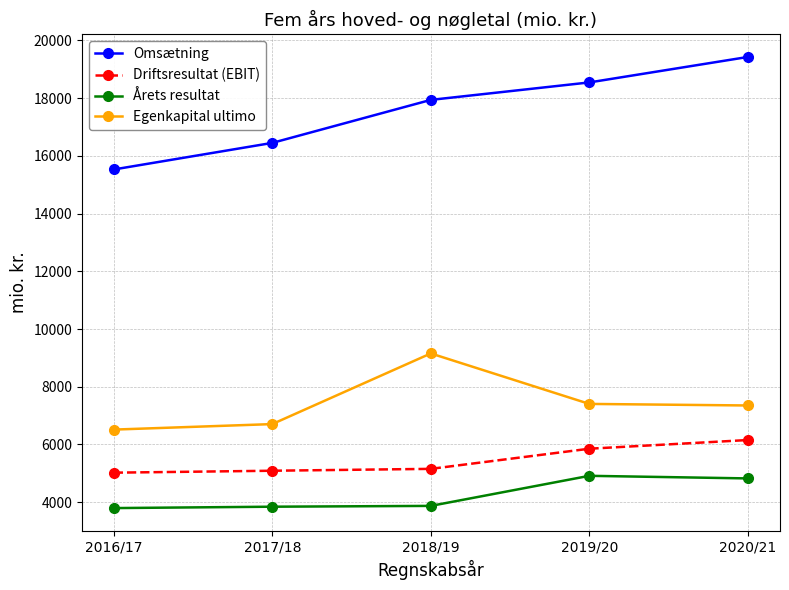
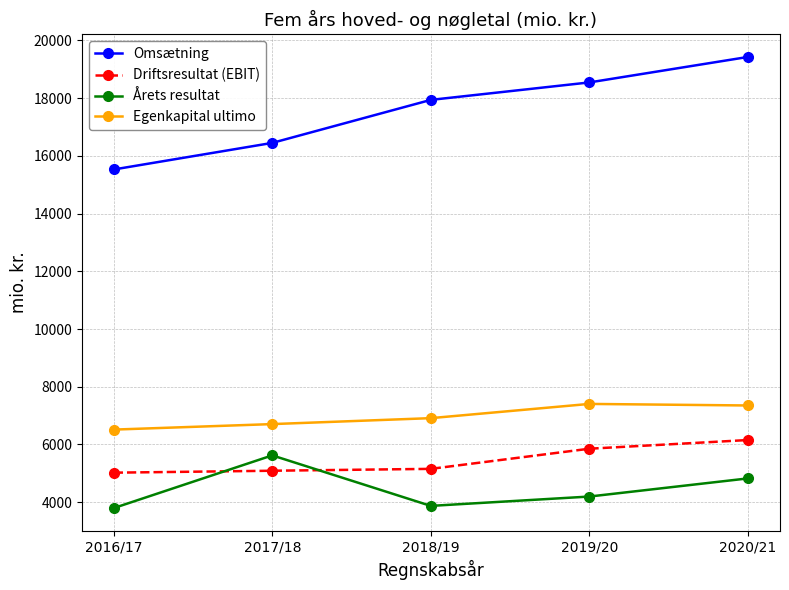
  {
    "Omsætning": {
      "2016/17": 15500,
      "2017/18": 16400,
      "2018/19": 17900,
      "2019/20": 18500,
      "2020/21": 19400
    },
    "Driftsresultat (EBIT)": {
      "2016/17": 5000,
      "2017/18": 5100,
      "2018/19": 5200,
      "2019/20": 5900,
      "2020/21": 6200
    },
    "Årets resultat": {
      "2016/17": 3800,
-     "2017/18": 3800,
+     "2017/18": 5600,
      "2018/19": 3900,
-     "2019/20": 4900,
+     "2019/20": 4200,
      "2020/21": 4800
    },
    "Egenkapital ultimo": {
      "2016/17": 6500,
      "2017/18": 6700,
-     "2018/19": 9200,
+     "2018/19": 6900,
      "2019/20": 7400,
      "2020/21": 7400
    }
  }
